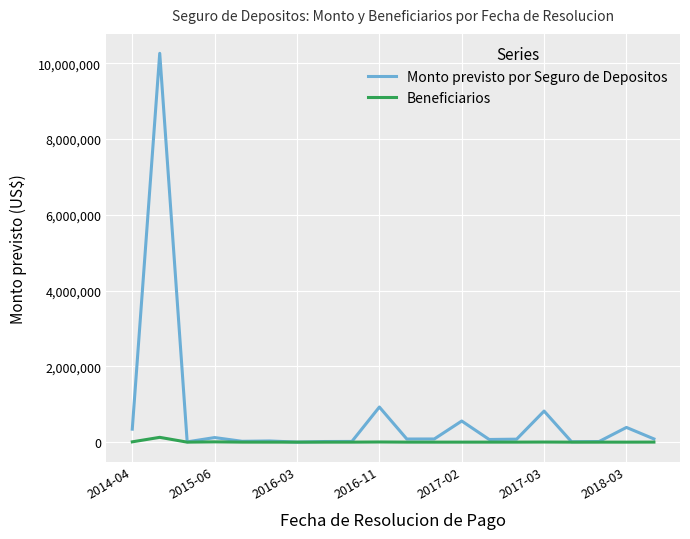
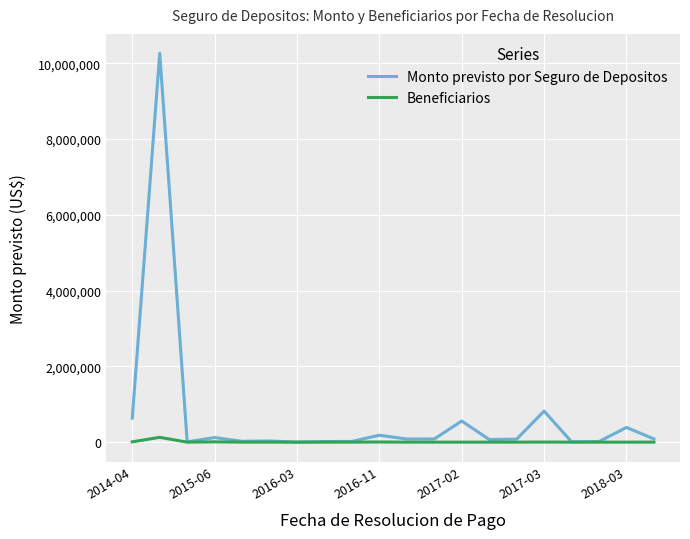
  {
    "Monto previsto por Seguro de Depositos": {
-     "2014-04": "300,000",
+     "2014-04": "600,000",
      "2015-06": "100,000",
-     "2016-11": "900,000",
+     "2016-11": "200,000",
      "2017-02": "600,000",
      "2017-03": "800,000",
      "2018-03": "400,000"
    },
    "Beneficiarios": {
      "2014-04": "0",
      "2015-06": "0",
      "2016-11": "0",
      "2017-02": "0",
      "2017-03": "0",
      "2018-03": "0"
    }
  }
